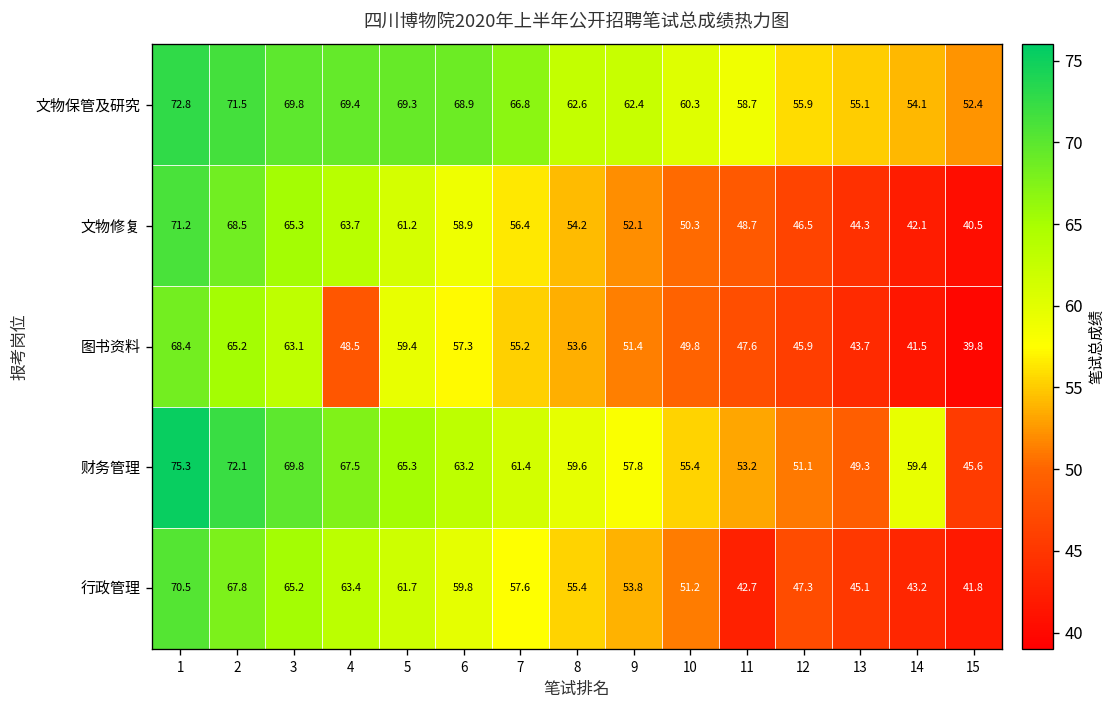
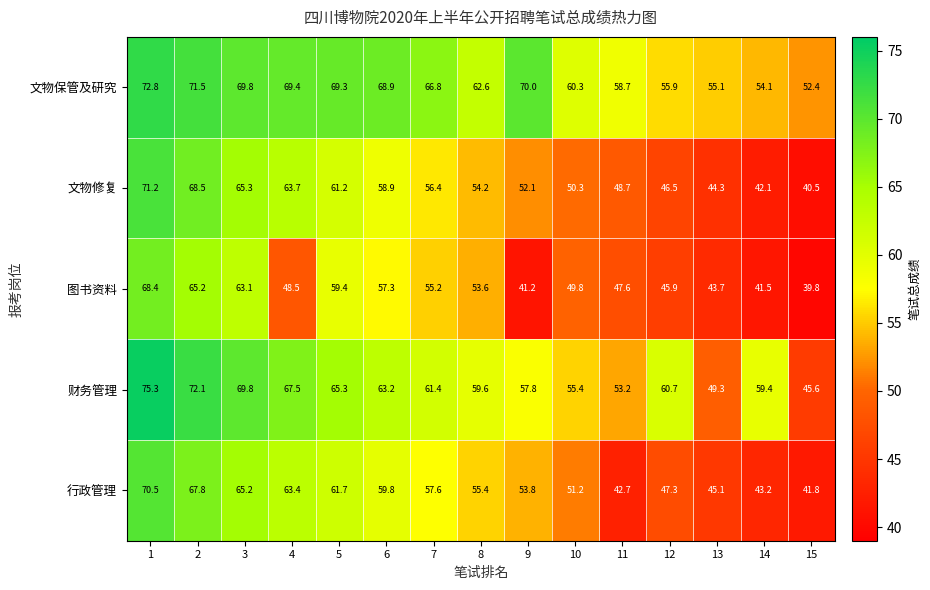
  {
    "文物保管及研究": {
      "1": 72.8,
      "2": 71.5,
      "3": 69.8,
      "4": 69.4,
      "5": 69.3,
      "6": 68.9,
      "7": 66.8,
      "8": 62.6,
-     "9": 62.4,
+     "9": 70.0,
      "10": 60.3,
      "11": 58.7,
      "12": 55.9,
      "13": 55.1,
      "14": 54.1,
      "15": 52.4
    },
    "文物修复": {
      "1": 71.2,
      "2": 68.5,
      "3": 65.3,
      "4": 63.7,
      "5": 61.2,
      "6": 58.9,
      "7": 56.4,
      "8": 54.2,
      "9": 52.1,
      "10": 50.3,
      "11": 48.7,
      "12": 46.5,
      "13": 44.3,
      "14": 42.1,
      "15": 40.5
    },
    "图书资料": {
      "1": 68.4,
      "2": 65.2,
      "3": 63.1,
      "4": 48.5,
      "5": 59.4,
      "6": 57.3,
      "7": 55.2,
      "8": 53.6,
-     "9": 51.4,
+     "9": 41.2,
      "10": 49.8,
      "11": 47.6,
      "12": 45.9,
      "13": 43.7,
      "14": 41.5,
      "15": 39.8
    },
    "财务管理": {
      "1": 75.3,
      "2": 72.1,
      "3": 69.8,
      "4": 67.5,
      "5": 65.3,
      "6": 63.2,
      "7": 61.4,
      "8": 59.6,
      "9": 57.8,
      "10": 55.4,
      "11": 53.2,
-     "12": 51.1,
+     "12": 60.7,
      "13": 49.3,
      "14": 59.4,
      "15": 45.6
    },
    "行政管理": {
      "1": 70.5,
      "2": 67.8,
      "3": 65.2,
      "4": 63.4,
      "5": 61.7,
      "6": 59.8,
      "7": 57.6,
      "8": 55.4,
      "9": 53.8,
      "10": 51.2,
      "11": 42.7,
      "12": 47.3,
      "13": 45.1,
      "14": 43.2,
      "15": 41.8
    }
  }
